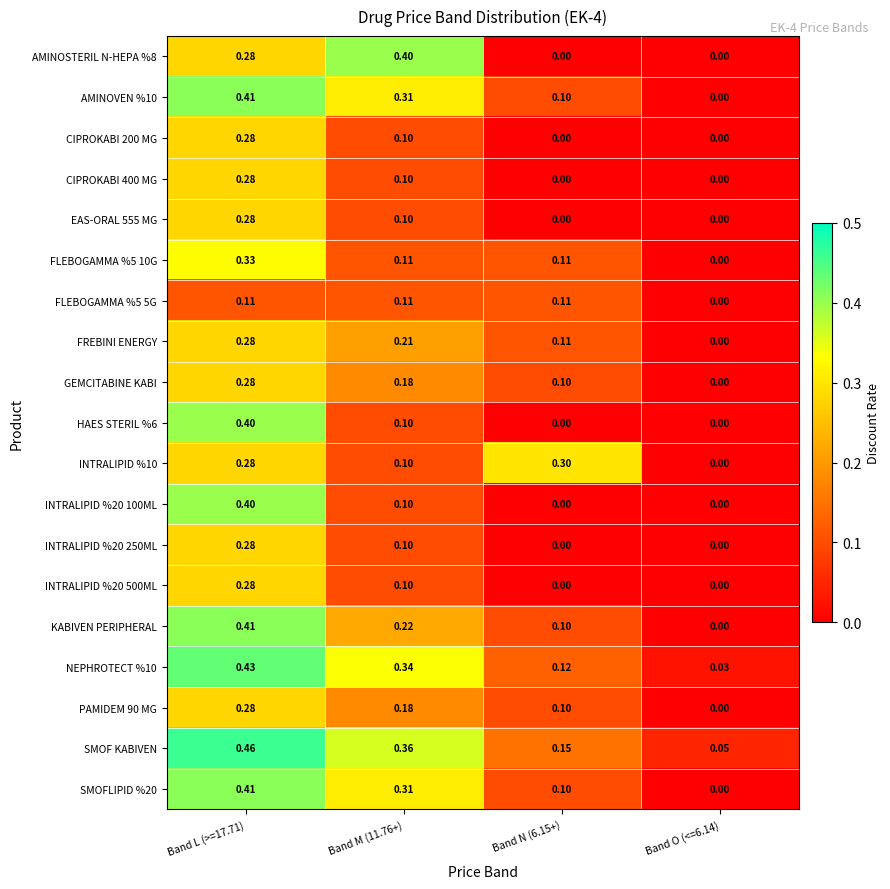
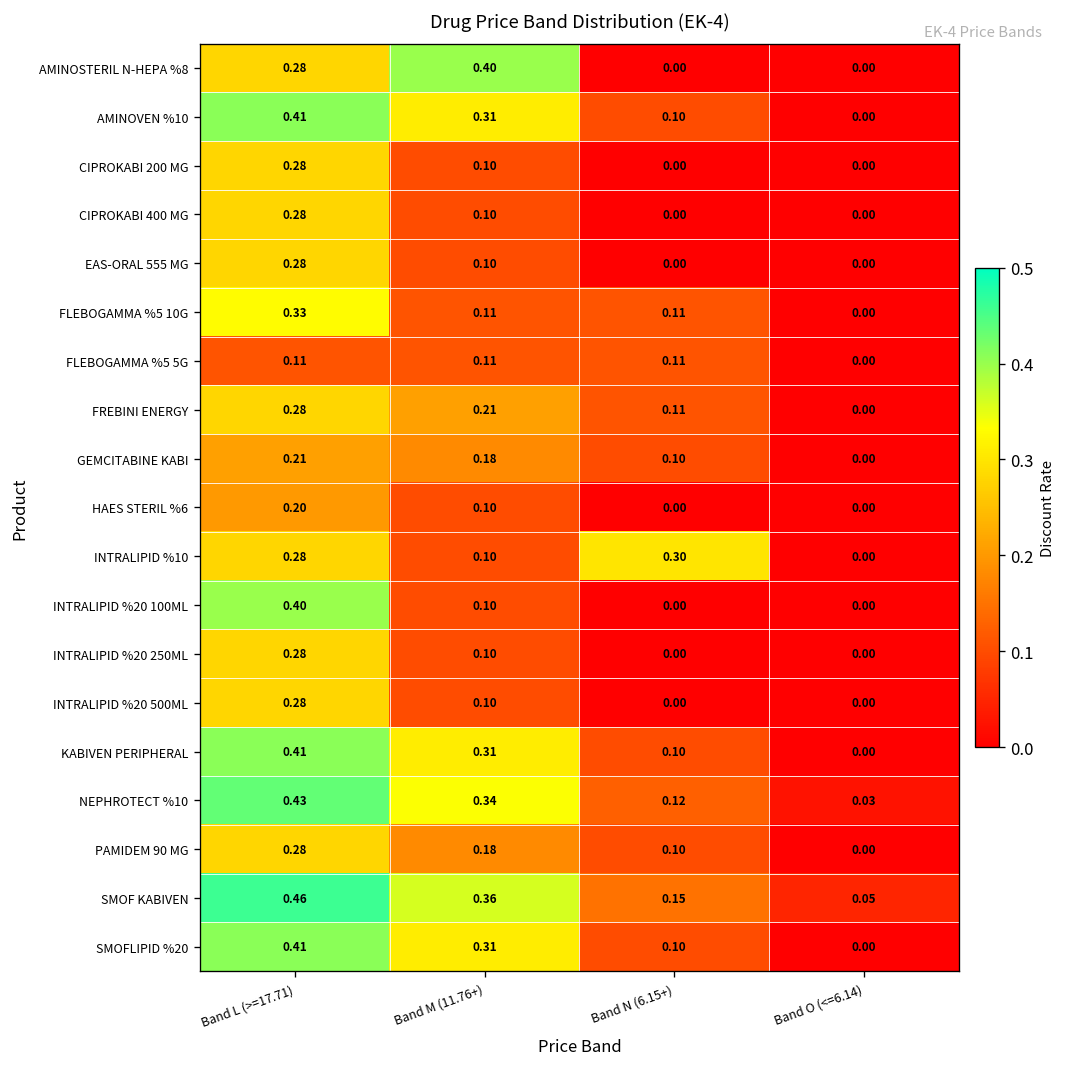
  {
    "AMINOSTERIL N-HEPA %8": {
      "Band L (>=17.71)": 0.28,
      "Band M (11.76+)": 0.40,
      "Band N (6.15+)": 0.00,
      "Band O (<=6.14)": 0.00
    },
    "AMINOVEN %10": {
      "Band L (>=17.71)": 0.41,
      "Band M (11.76+)": 0.31,
      "Band N (6.15+)": 0.10,
      "Band O (<=6.14)": 0.00
    },
    "CIPROKABI 200 MG": {
      "Band L (>=17.71)": 0.28,
      "Band M (11.76+)": 0.10,
      "Band N (6.15+)": 0.00,
      "Band O (<=6.14)": 0.00
    },
    "CIPROKABI 400 MG": {
      "Band L (>=17.71)": 0.28,
      "Band M (11.76+)": 0.10,
      "Band N (6.15+)": 0.00,
      "Band O (<=6.14)": 0.00
    },
    "EAS-ORAL 555 MG": {
      "Band L (>=17.71)": 0.28,
      "Band M (11.76+)": 0.10,
      "Band N (6.15+)": 0.00,
      "Band O (<=6.14)": 0.00
    },
    "FLEBOGAMMA %5 10G": {
      "Band L (>=17.71)": 0.33,
      "Band M (11.76+)": 0.11,
      "Band N (6.15+)": 0.11,
      "Band O (<=6.14)": 0.00
    },
    "FLEBOGAMMA %5 5G": {
      "Band L (>=17.71)": 0.11,
      "Band M (11.76+)": 0.11,
      "Band N (6.15+)": 0.11,
      "Band O (<=6.14)": 0.00
    },
    "FREBINI ENERGY": {
      "Band L (>=17.71)": 0.28,
      "Band M (11.76+)": 0.21,
      "Band N (6.15+)": 0.11,
      "Band O (<=6.14)": 0.00
    },
    "GEMCITABINE KABI": {
-     "Band L (>=17.71)": 0.28,
+     "Band L (>=17.71)": 0.21,
      "Band M (11.76+)": 0.18,
      "Band N (6.15+)": 0.10,
      "Band O (<=6.14)": 0.00
    },
    "HAES STERIL %6": {
-     "Band L (>=17.71)": 0.40,
+     "Band L (>=17.71)": 0.20,
      "Band M (11.76+)": 0.10,
      "Band N (6.15+)": 0.00,
      "Band O (<=6.14)": 0.00
    },
    "INTRALIPID %10": {
      "Band L (>=17.71)": 0.28,
      "Band M (11.76+)": 0.10,
      "Band N (6.15+)": 0.30,
      "Band O (<=6.14)": 0.00
    },
    "INTRALIPID %20 100ML": {
      "Band L (>=17.71)": 0.40,
      "Band M (11.76+)": 0.10,
      "Band N (6.15+)": 0.00,
      "Band O (<=6.14)": 0.00
    },
    "INTRALIPID %20 250ML": {
      "Band L (>=17.71)": 0.28,
      "Band M (11.76+)": 0.10,
      "Band N (6.15+)": 0.00,
      "Band O (<=6.14)": 0.00
    },
    "INTRALIPID %20 500ML": {
      "Band L (>=17.71)": 0.28,
      "Band M (11.76+)": 0.10,
      "Band N (6.15+)": 0.00,
      "Band O (<=6.14)": 0.00
    },
    "KABIVEN PERIPHERAL": {
      "Band L (>=17.71)": 0.41,
-     "Band M (11.76+)": 0.22,
+     "Band M (11.76+)": 0.31,
      "Band N (6.15+)": 0.10,
      "Band O (<=6.14)": 0.00
    },
    "NEPHROTECT %10": {
      "Band L (>=17.71)": 0.43,
      "Band M (11.76+)": 0.34,
      "Band N (6.15+)": 0.12,
      "Band O (<=6.14)": 0.03
    },
    "PAMIDEM 90 MG": {
      "Band L (>=17.71)": 0.28,
      "Band M (11.76+)": 0.18,
      "Band N (6.15+)": 0.10,
      "Band O (<=6.14)": 0.00
    },
    "SMOF KABIVEN": {
      "Band L (>=17.71)": 0.46,
      "Band M (11.76+)": 0.36,
      "Band N (6.15+)": 0.15,
      "Band O (<=6.14)": 0.05
    },
    "SMOFLIPID %20": {
      "Band L (>=17.71)": 0.41,
      "Band M (11.76+)": 0.31,
      "Band N (6.15+)": 0.10,
      "Band O (<=6.14)": 0.00
    }
  }
